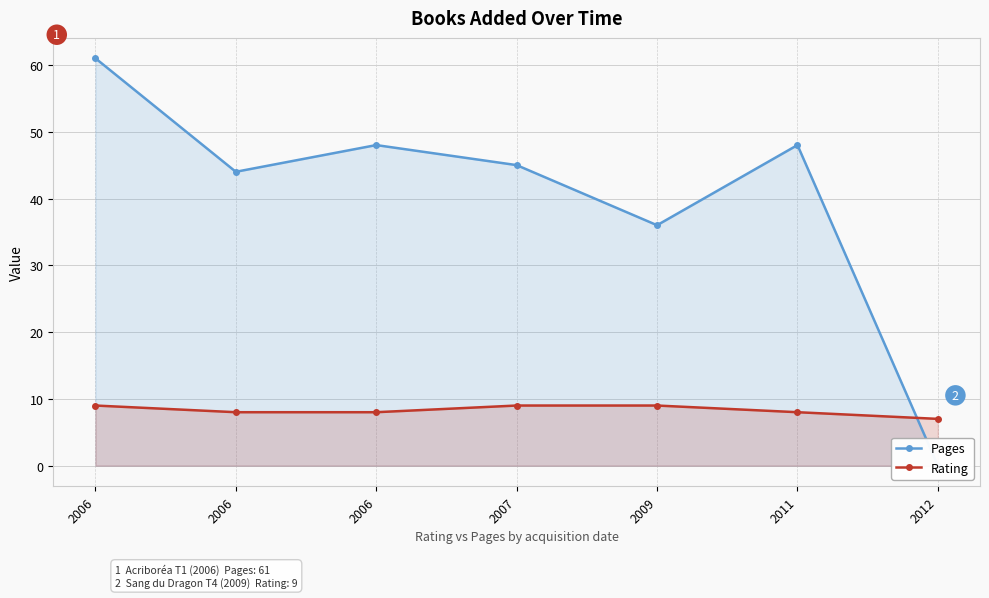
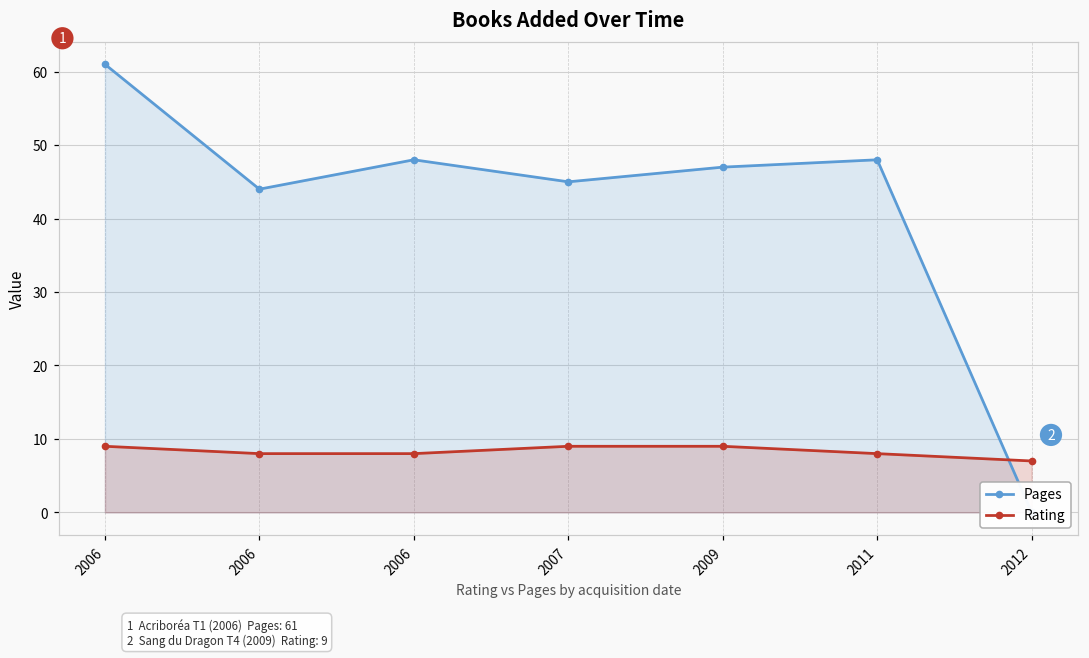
  {
    "Pages": {
      "2007": 45,
-     "2009": 36,
+     "2009": 47,
      "2011": 48
    },
    "Rating": {
      "2007": 9,
      "2009": 9,
      "2011": 8
    }
  }
